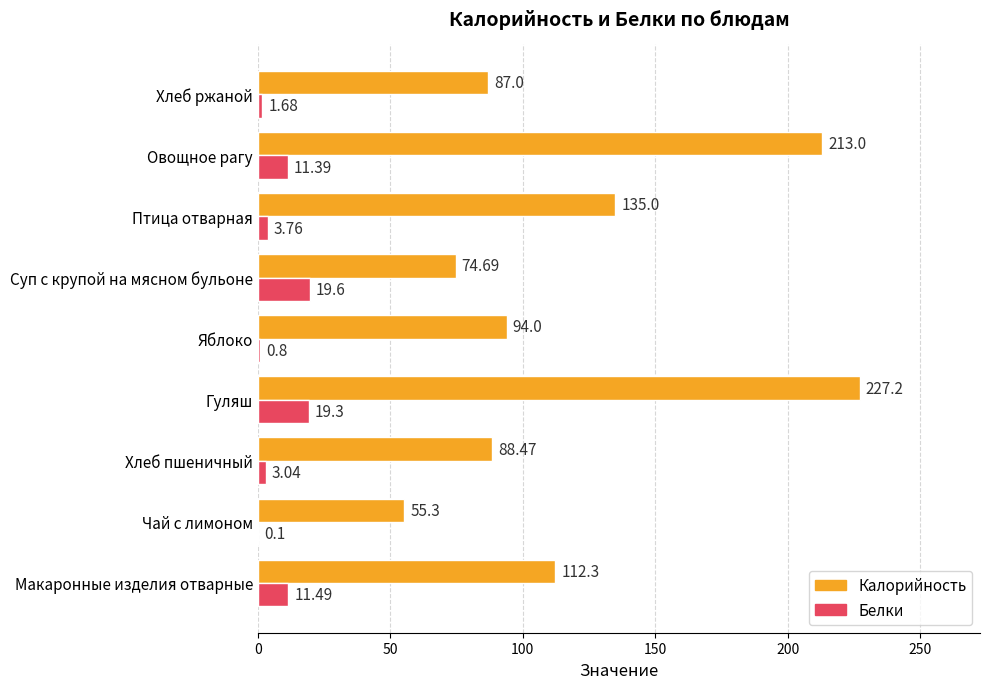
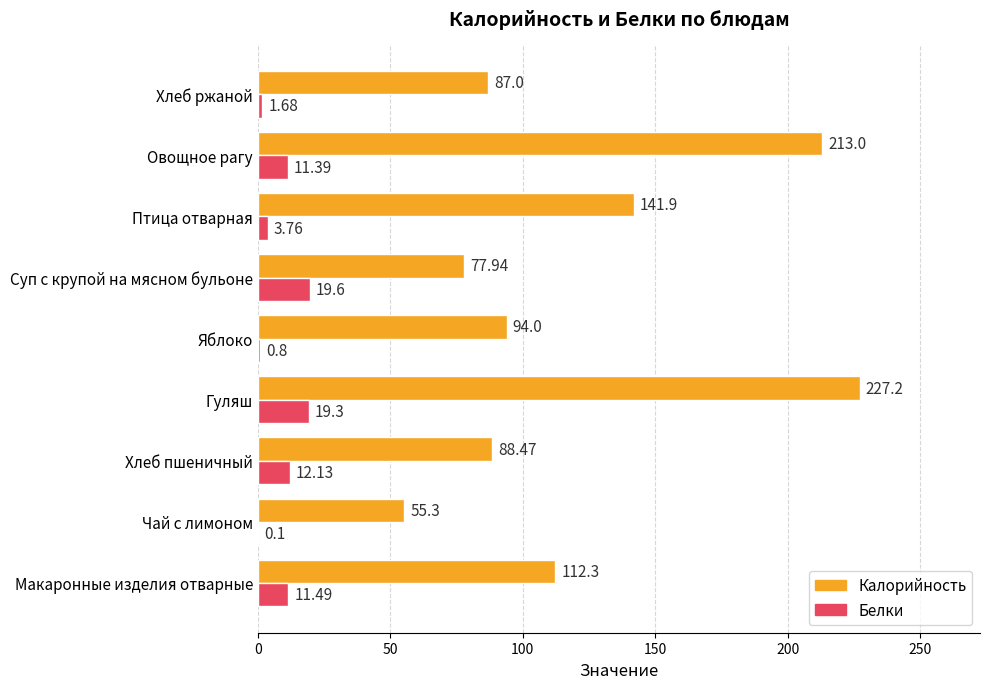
  {
    "Калорийность": {
      "Хлеб ржаной": 87.0,
      "Овощное рагу": 213.0,
-     "Птица отварная": 135.0,
-     "Суп с крупой на мясном бульоне": 74.69,
+     "Птица отварная": 141.9,
+     "Суп с крупой на мясном бульоне": 77.94,
      "Яблоко": 94.0,
      "Гуляш": 227.2,
      "Хлеб пшеничный": 88.47,
      "Чай с лимоном": 55.3,
      "Макаронные изделия отварные": 112.3
    },
    "Белки": {
      "Хлеб ржаной": 1.68,
      "Овощное рагу": 11.39,
      "Птица отварная": 3.76,
      "Суп с крупой на мясном бульоне": 19.6,
      "Яблоко": 0.8,
      "Гуляш": 19.3,
-     "Хлеб пшеничный": 3.04,
+     "Хлеб пшеничный": 12.13,
      "Чай с лимоном": 0.1,
      "Макаронные изделия отварные": 11.49
    }
  }
